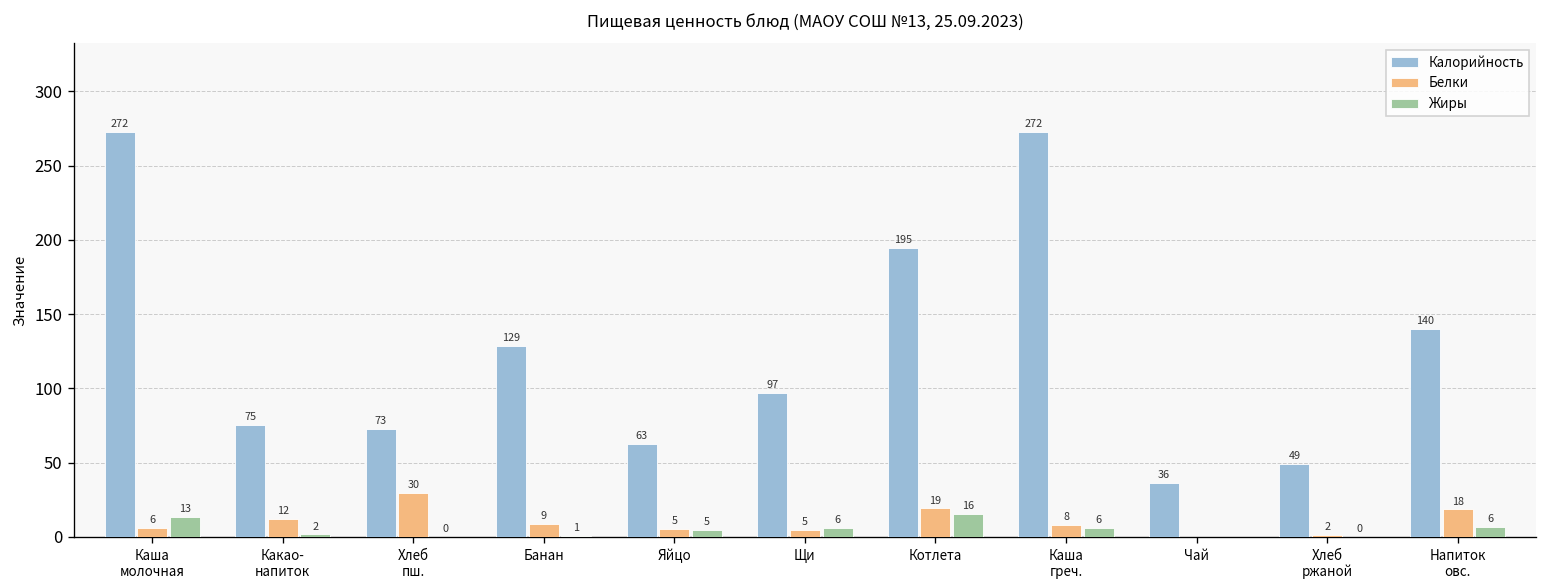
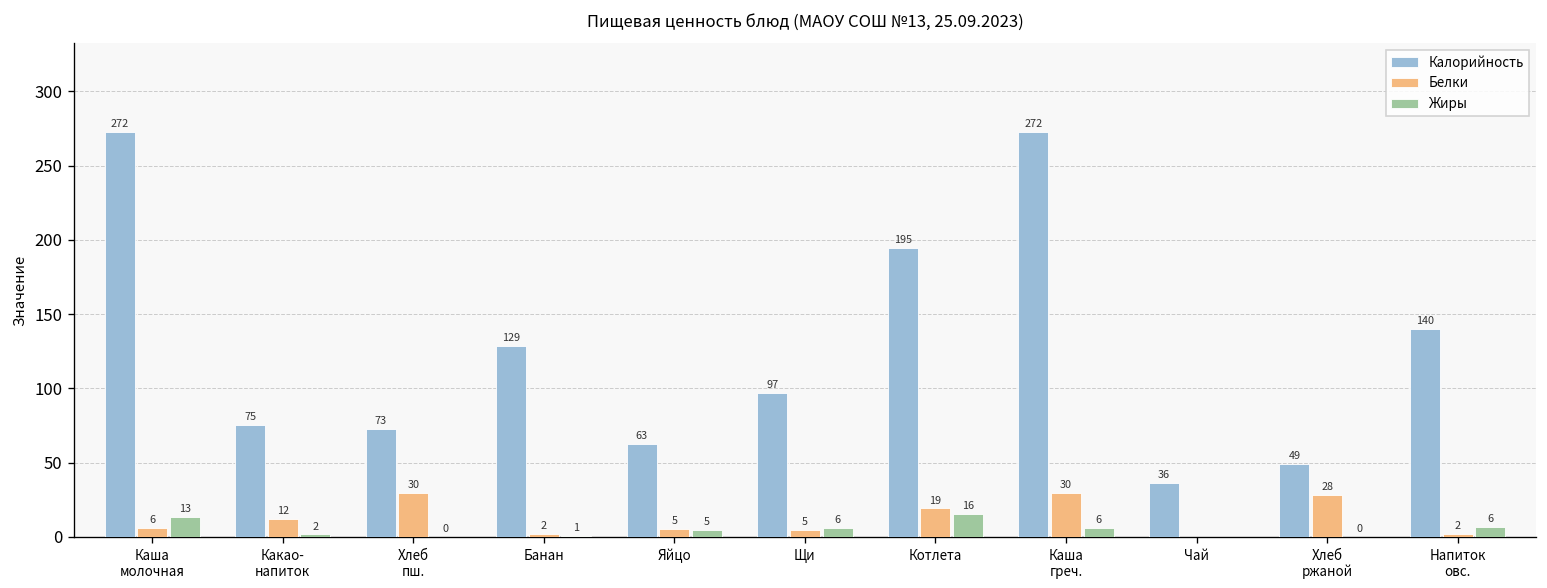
  {
    "Белки": {
      "Каша молочная": 6,
      "Какао- напиток": 12,
      "Хлеб пш.": 30,
-     "Банан": 9,
+     "Банан": 2,
      "Яйцо": 5,
      "Щи": 5,
      "Котлета": 19,
-     "Каша греч.": 8,
-     "Хлеб ржаной": 2,
-     "Напиток овс.": 18
+     "Каша греч.": 30,
+     "Хлеб ржаной": 28,
+     "Напиток овс.": 2
    }
  }
